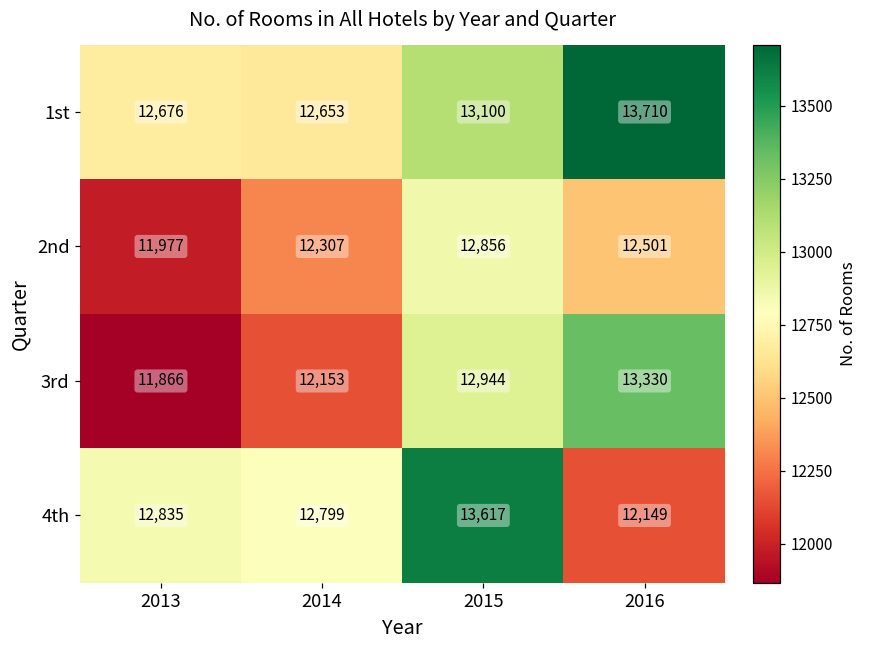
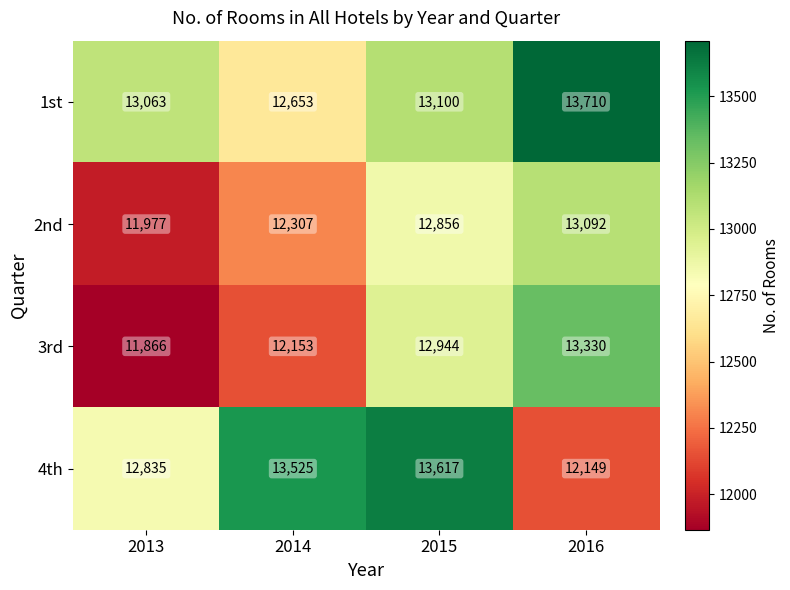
  {
    "1st": {
-     "2013": "12,676"
+     "2013": "13,063"
    },
    "2nd": {
-     "2016": "12,501"
+     "2016": "13,092"
    },
    "4th": {
-     "2014": "12,799"
+     "2014": "13,525"
    }
  }
